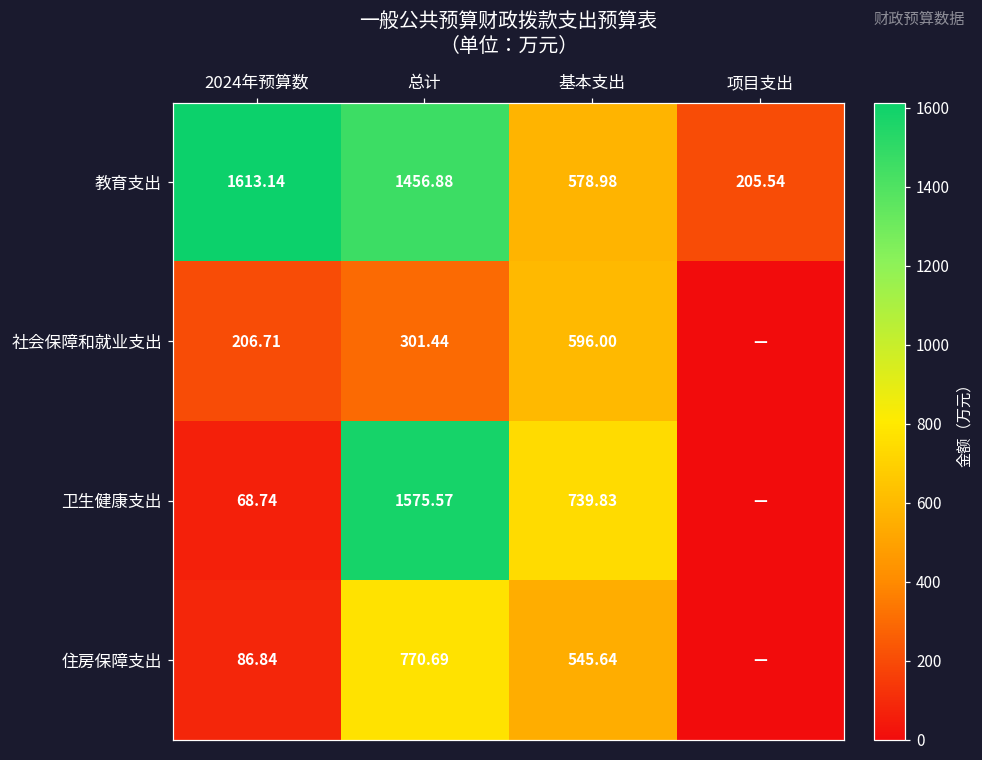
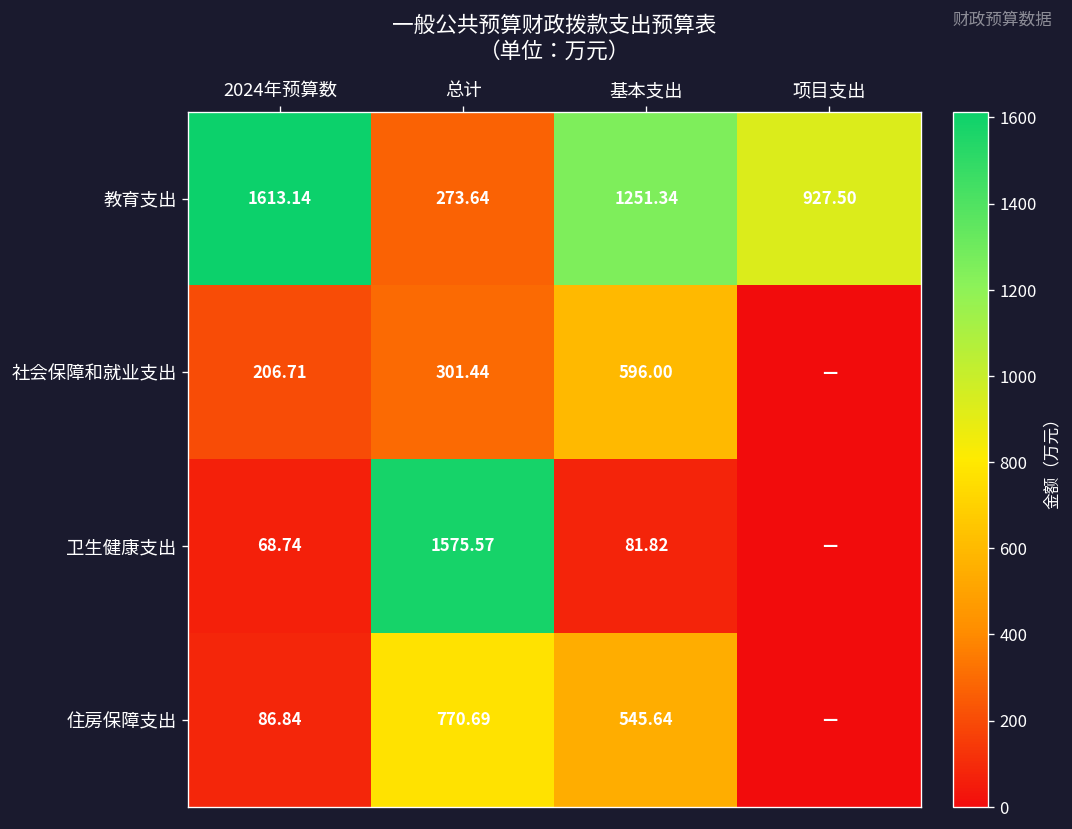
  {
    "教育支出": {
      "2024年预算数": 1613.14,
-     "总计": 1456.88,
-     "基本支出": 578.98,
-     "项目支出": 205.54
+     "总计": 273.64,
+     "基本支出": 1251.34,
+     "项目支出": 927.50
    },
    "社会保障和就业支出": {
      "2024年预算数": 206.71,
      "总计": 301.44,
      "基本支出": 596.00
    },
    "卫生健康支出": {
      "2024年预算数": 68.74,
      "总计": 1575.57,
-     "基本支出": 739.83
+     "基本支出": 81.82
    },
    "住房保障支出": {
      "2024年预算数": 86.84,
      "总计": 770.69,
      "基本支出": 545.64
    }
  }
